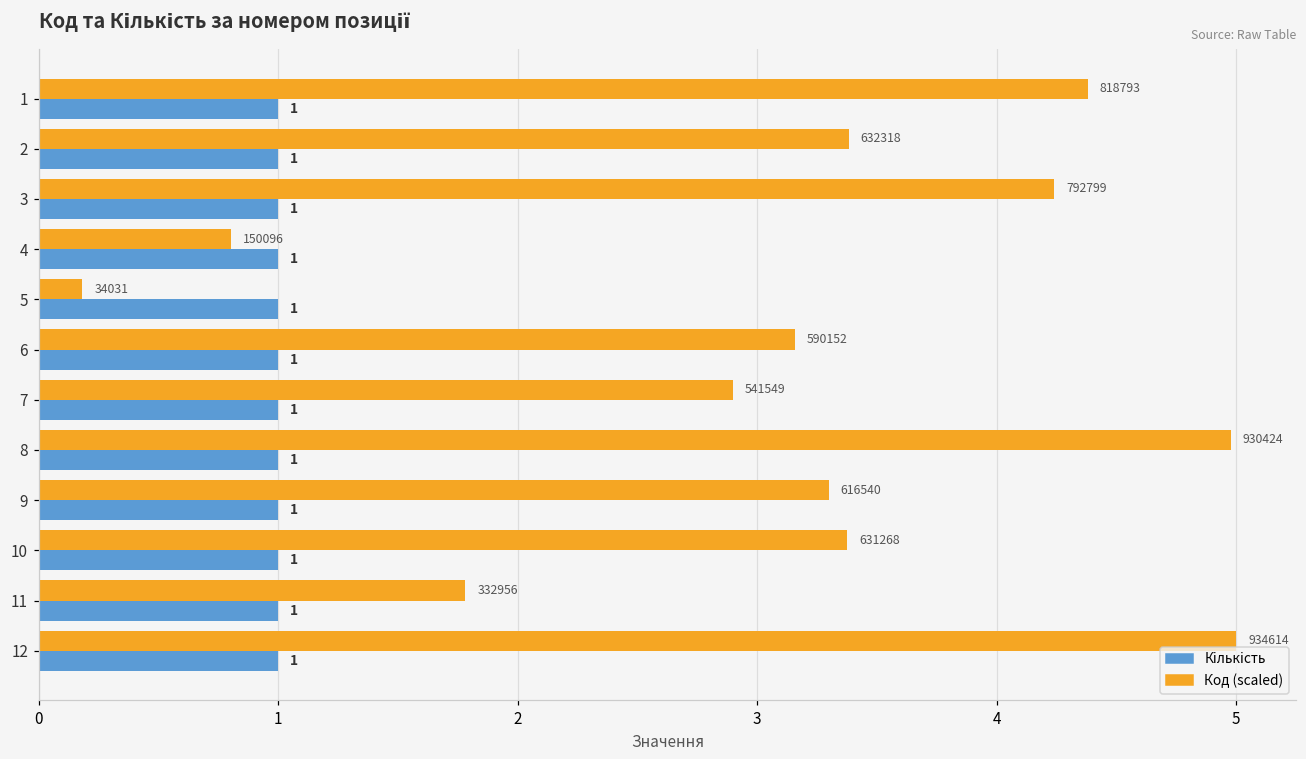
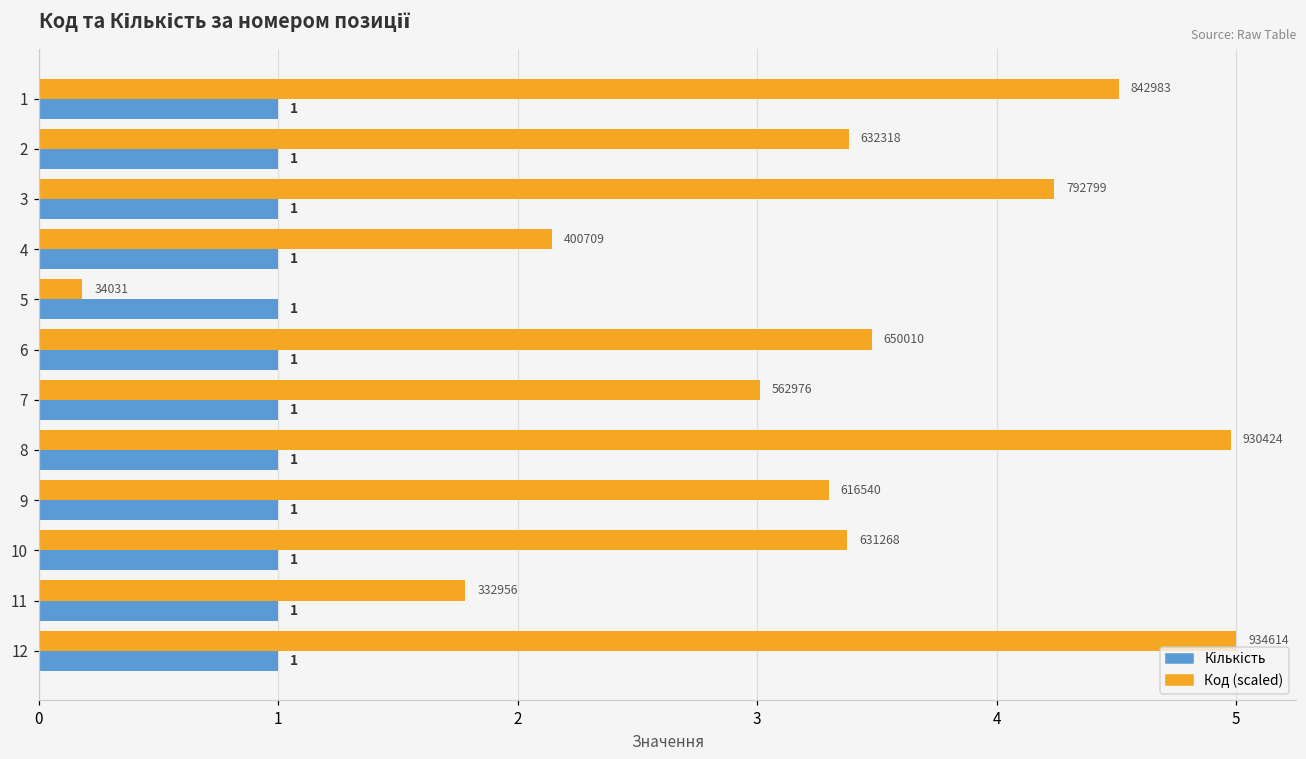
  {
    "Кількість": {
      "1": 1,
      "2": 1,
      "3": 1,
      "4": 1,
      "5": 1,
      "6": 1,
      "7": 1,
      "8": 1,
      "9": 1,
      "10": 1,
      "11": 1,
      "12": 1
    },
    "Код (scaled)": {
-     "1": 818793,
-     "4": 150096,
-     "6": 590152,
-     "7": 541549
+     "1": 842983,
+     "4": 400709,
+     "6": 650010,
+     "7": 562976
    }
  }
